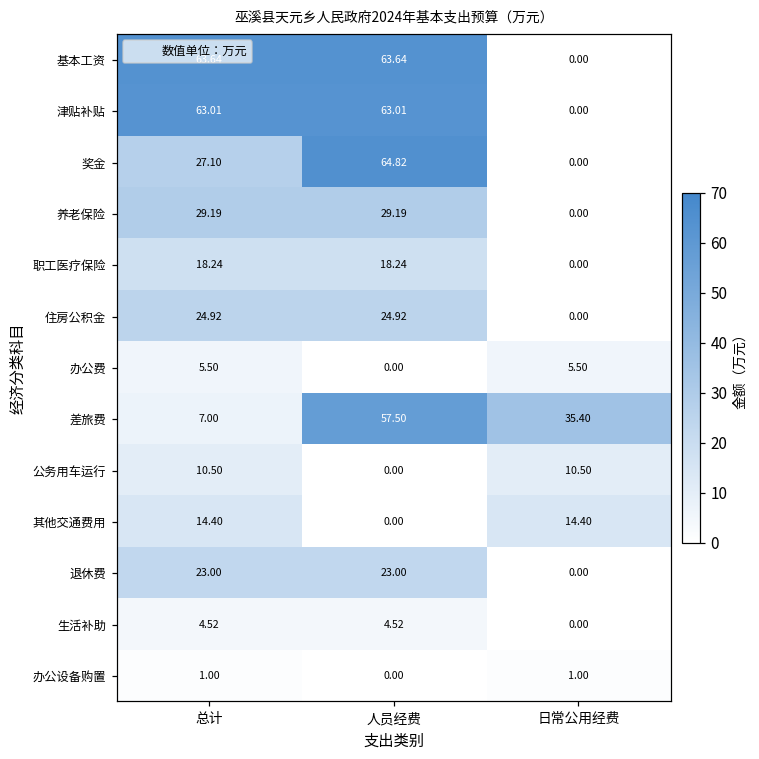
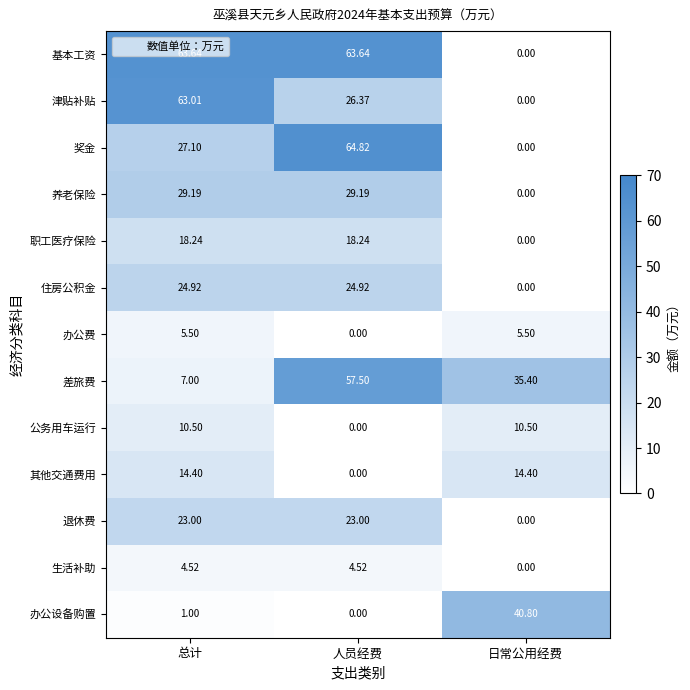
  {
    "基本工资": {
      "人员经费": 63.64,
      "日常公用经费": 0.00
    },
    "津贴补贴": {
      "总计": 63.01,
-     "人员经费": 63.01,
+     "人员经费": 26.37,
      "日常公用经费": 0.00
    },
    "奖金": {
      "总计": 27.10,
      "人员经费": 64.82,
      "日常公用经费": 0.00
    },
    "养老保险": {
      "总计": 29.19,
      "人员经费": 29.19,
      "日常公用经费": 0.00
    },
    "职工医疗保险": {
      "总计": 18.24,
      "人员经费": 18.24,
      "日常公用经费": 0.00
    },
    "住房公积金": {
      "总计": 24.92,
      "人员经费": 24.92,
      "日常公用经费": 0.00
    },
    "办公费": {
      "总计": 5.50,
      "人员经费": 0.00,
      "日常公用经费": 5.50
    },
    "差旅费": {
      "总计": 7.00,
      "人员经费": 57.50,
      "日常公用经费": 35.40
    },
    "公务用车运行": {
      "总计": 10.50,
      "人员经费": 0.00,
      "日常公用经费": 10.50
    },
    "其他交通费用": {
      "总计": 14.40,
      "人员经费": 0.00,
      "日常公用经费": 14.40
    },
    "退休费": {
      "总计": 23.00,
      "人员经费": 23.00,
      "日常公用经费": 0.00
    },
    "生活补助": {
      "总计": 4.52,
      "人员经费": 4.52,
      "日常公用经费": 0.00
    },
    "办公设备购置": {
      "总计": 1.00,
      "人员经费": 0.00,
-     "日常公用经费": 1.00
+     "日常公用经费": 40.80
    }
  }
